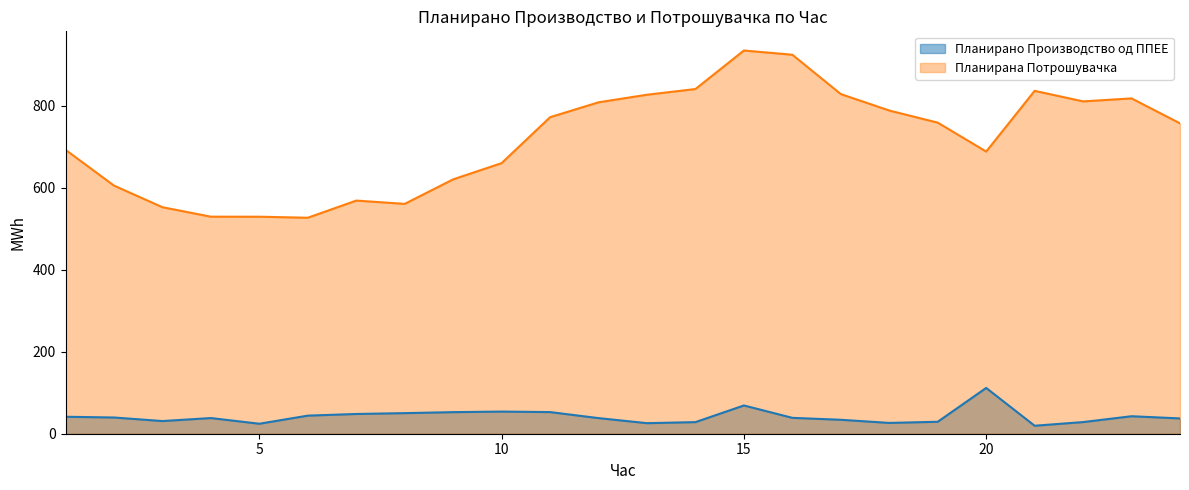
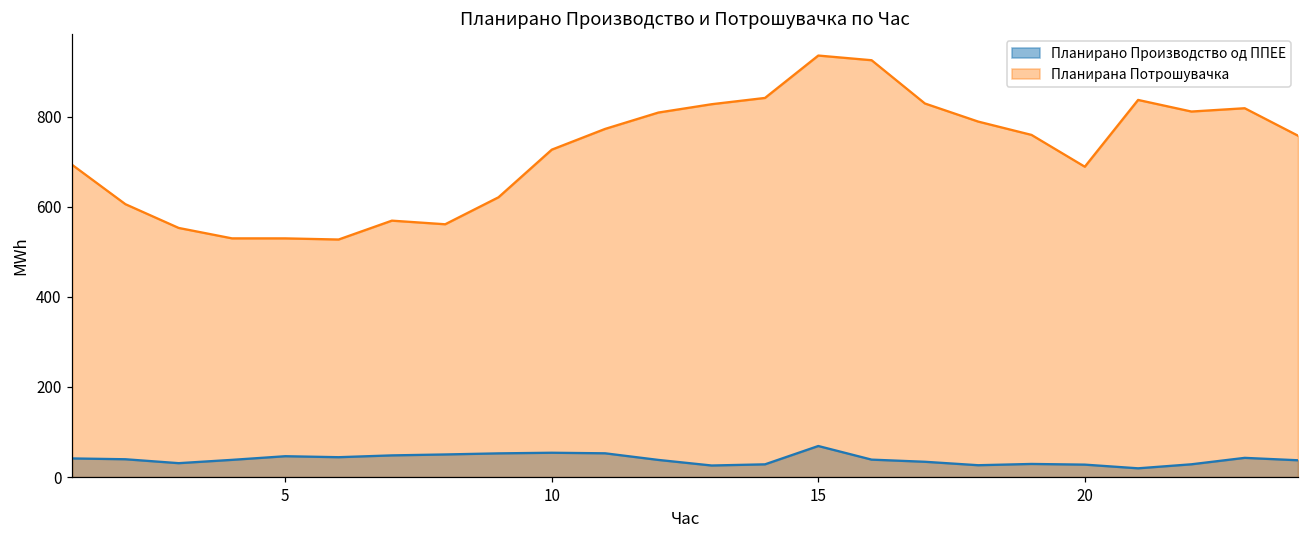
  {
    "Планирано Производство од ППЕЕ": {
-     "5": 20,
+     "5": 50,
      "10": 50,
      "15": 70,
-     "20": 110
+     "20": 30
    },
    "Планирана Потрошувачка": {
      "5": 530,
-     "10": 660,
+     "10": 730,
      "15": 940,
      "20": 690
    }
  }
